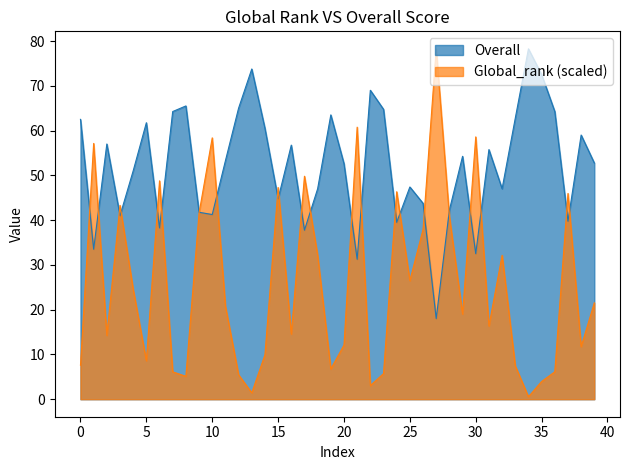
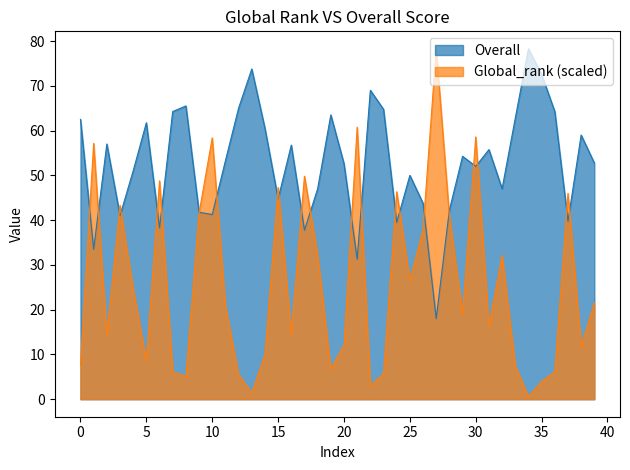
  {
    "Overall": {
      "0": 63,
      "5": 62,
      "10": 41,
      "15": 45,
      "20": 53,
-     "25": 47,
-     "30": 33
+     "25": 50,
+     "30": 52
    },
    "Global_rank (scaled)": {
      "0": 8,
      "5": 9,
      "10": 58,
      "15": 47,
      "20": 12,
      "25": 26,
      "30": 59,
      "35": 4
    }
  }
